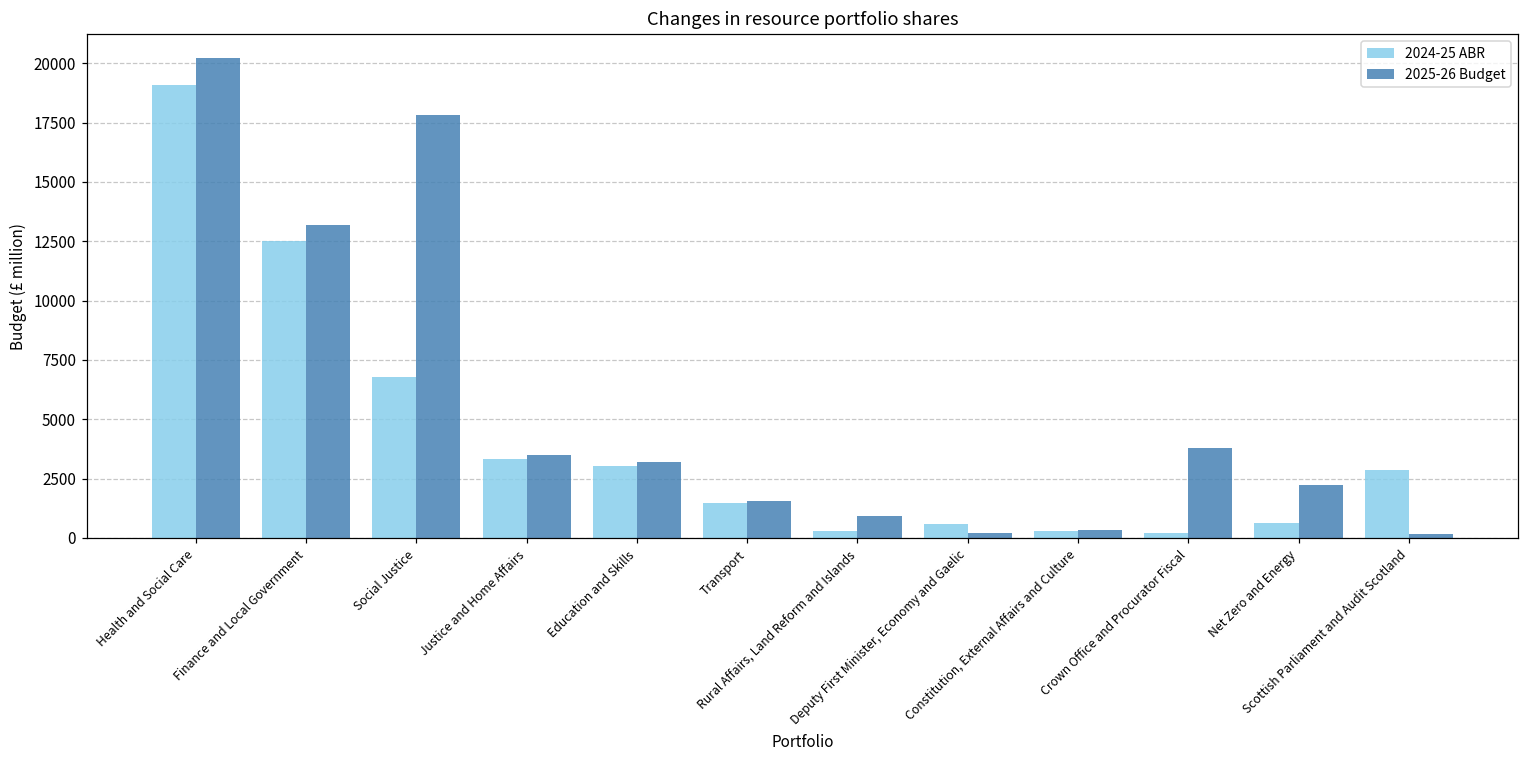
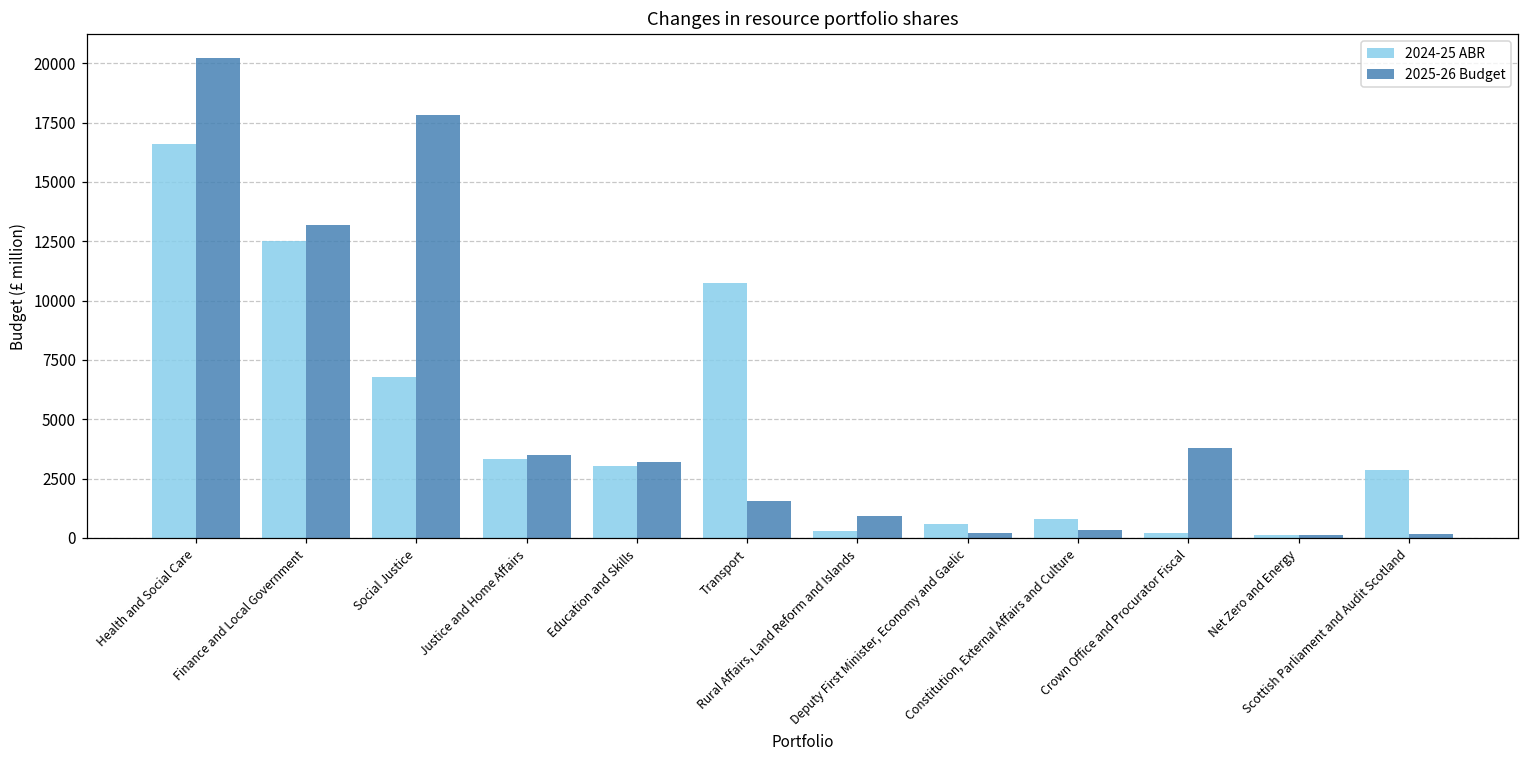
  {
    "2024-25 ABR": {
-     "Health and Social Care": 19100,
+     "Health and Social Care": 16600,
      "Finance and Local Government": 12500,
      "Social Justice": 6800,
      "Justice and Home Affairs": 3300,
      "Education and Skills": 3000,
-     "Transport": 1500,
+     "Transport": 10700,
      "Rural Affairs, Land Reform and Islands": 300,
      "Deputy First Minister, Economy and Gaelic": 600,
-     "Constitution, External Affairs and Culture": 300,
+     "Constitution, External Affairs and Culture": 800,
      "Crown Office and Procurator Fiscal": 200,
-     "Net Zero and Energy": 600,
+     "Net Zero and Energy": 100,
      "Scottish Parliament and Audit Scotland": 2900
    },
    "2025-26 Budget": {
      "Health and Social Care": 20200,
      "Finance and Local Government": 13200,
      "Social Justice": 17800,
      "Justice and Home Affairs": 3500,
      "Education and Skills": 3200,
      "Transport": 1500,
      "Rural Affairs, Land Reform and Islands": 900,
      "Deputy First Minister, Economy and Gaelic": 200,
      "Constitution, External Affairs and Culture": 300,
      "Crown Office and Procurator Fiscal": 3800,
-     "Net Zero and Energy": 2200,
+     "Net Zero and Energy": 100,
      "Scottish Parliament and Audit Scotland": 100
    }
  }
